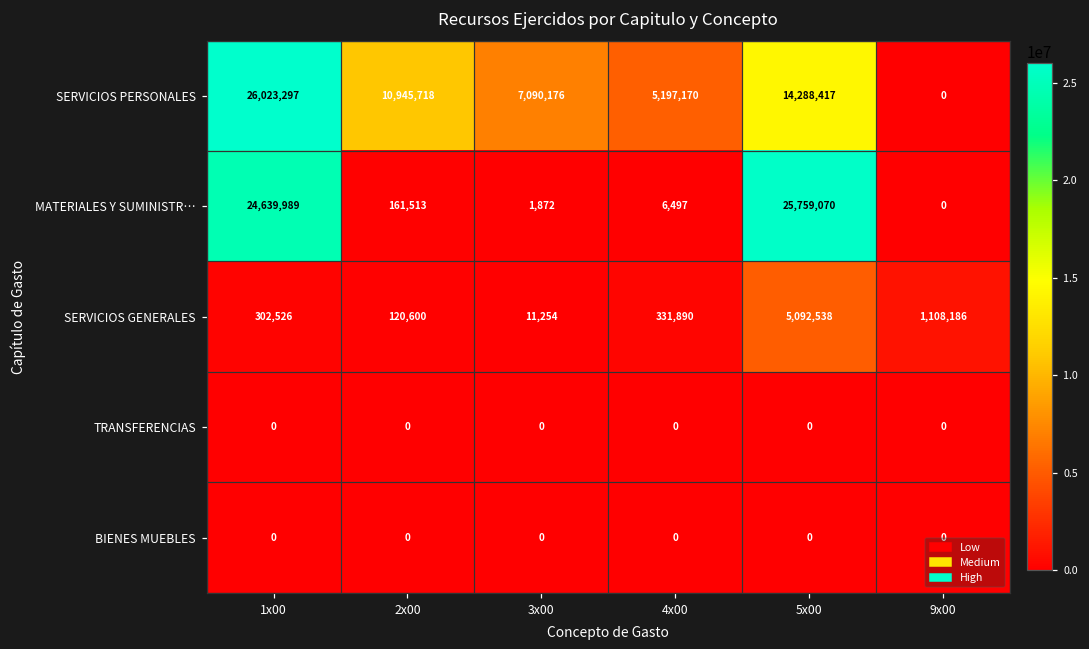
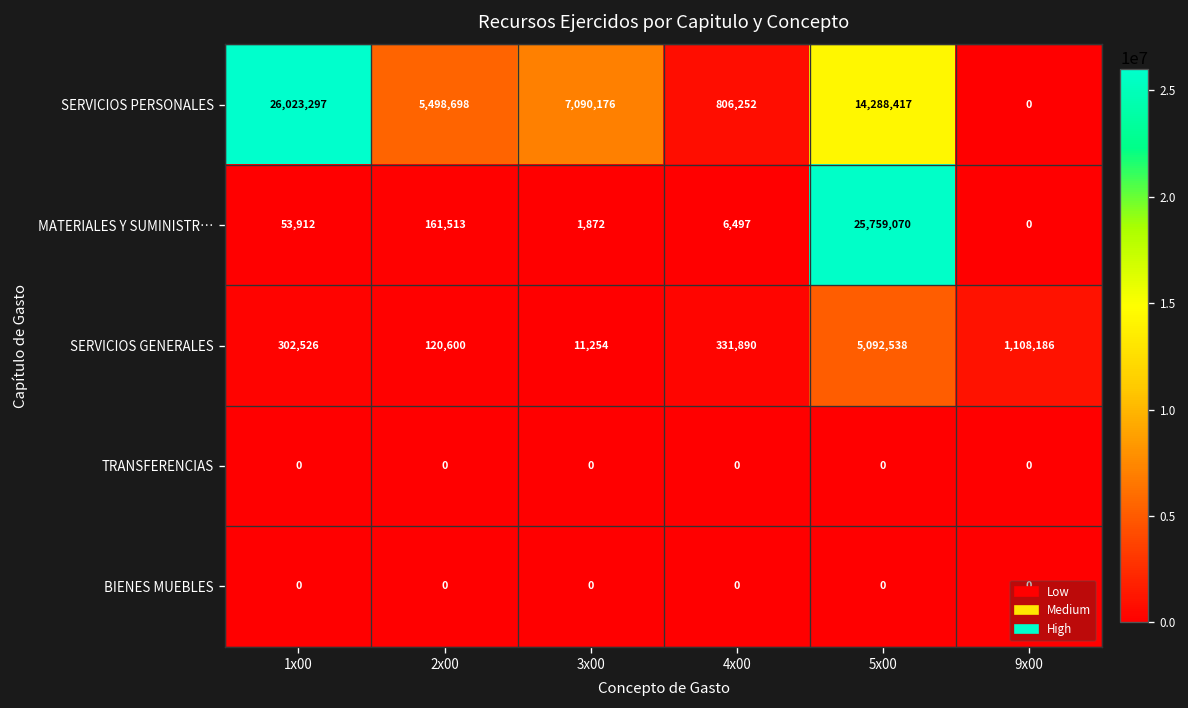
  {
    "SERVICIOS PERSONALES": {
      "1x00": "26,023,297",
-     "2x00": "10,945,718",
+     "2x00": "5,498,698",
      "3x00": "7,090,176",
-     "4x00": "5,197,170",
+     "4x00": "806,252",
      "5x00": "14,288,417",
      "9x00": "0"
    },
    "MATERIALES Y SUMINISTR…": {
-     "1x00": "24,639,989",
+     "1x00": "53,912",
      "2x00": "161,513",
      "3x00": "1,872",
      "4x00": "6,497",
      "5x00": "25,759,070",
      "9x00": "0"
    },
    "SERVICIOS GENERALES": {
      "1x00": "302,526",
      "2x00": "120,600",
      "3x00": "11,254",
      "4x00": "331,890",
      "5x00": "5,092,538",
      "9x00": "1,108,186"
    },
    "TRANSFERENCIAS": {
      "1x00": "0",
      "2x00": "0",
      "3x00": "0",
      "4x00": "0",
      "5x00": "0",
      "9x00": "0"
    },
    "BIENES MUEBLES": {
      "1x00": "0",
      "2x00": "0",
      "3x00": "0",
      "4x00": "0",
      "5x00": "0"
    }
  }
